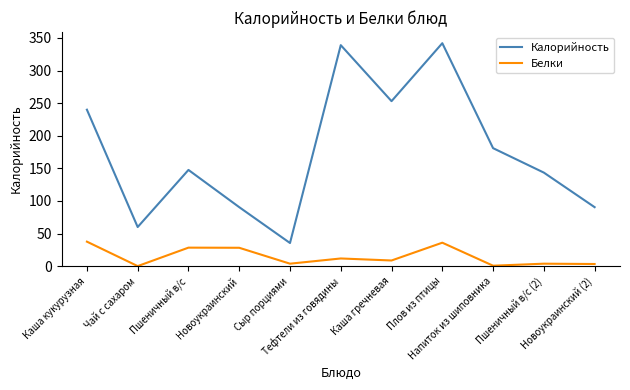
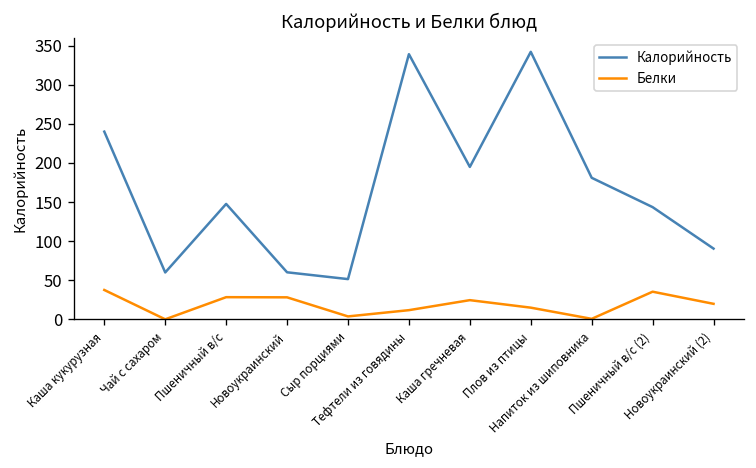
  {
    "Калорийность": {
      "Каша кукурузная": 240,
      "Чай с сахаром": 60,
      "Пшеничный в/с": 150,
-     "Новоукраинский": 90,
-     "Сыр порциями": 40,
+     "Новоукраинский": 60,
+     "Сыр порциями": 50,
      "Тефтели из говядины": 340,
-     "Каша гречневая": 250,
+     "Каша гречневая": 190,
      "Плов из птицы": 340,
      "Напиток из шиповника": 180,
      "Пшеничный в/с (2)": 140,
      "Новоукраинский (2)": 90
    },
    "Белки": {
      "Каша кукурузная": 40,
      "Чай с сахаром": 0,
      "Пшеничный в/с": 30,
      "Новоукраинский": 30,
      "Сыр порциями": 0,
      "Тефтели из говядины": 10,
-     "Каша гречневая": 10,
-     "Плов из птицы": 40,
+     "Каша гречневая": 20,
+     "Плов из птицы": 20,
      "Напиток из шиповника": 0,
-     "Пшеничный в/с (2)": 0,
-     "Новоукраинский (2)": 0
+     "Пшеничный в/с (2)": 40,
+     "Новоукраинский (2)": 20
    }
  }
